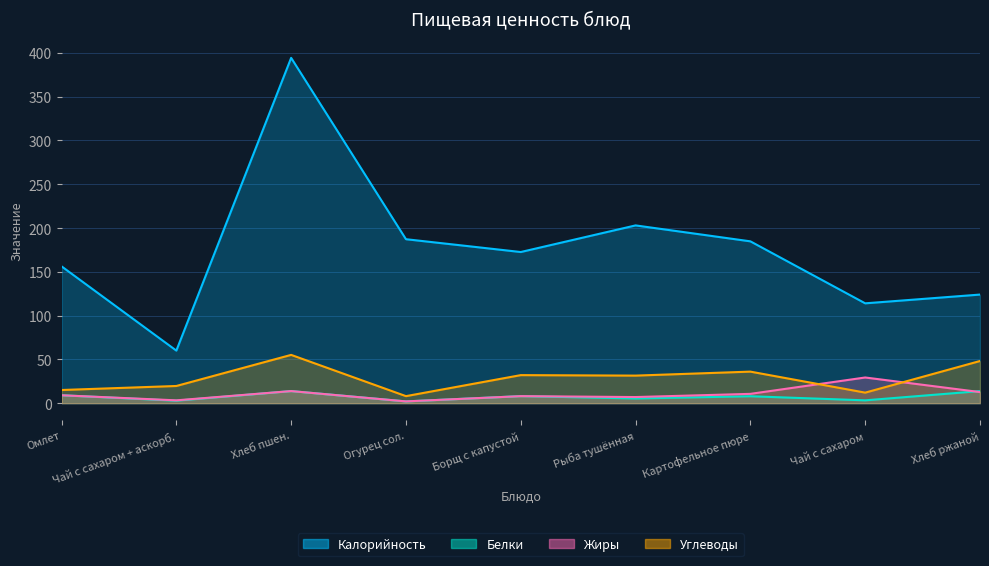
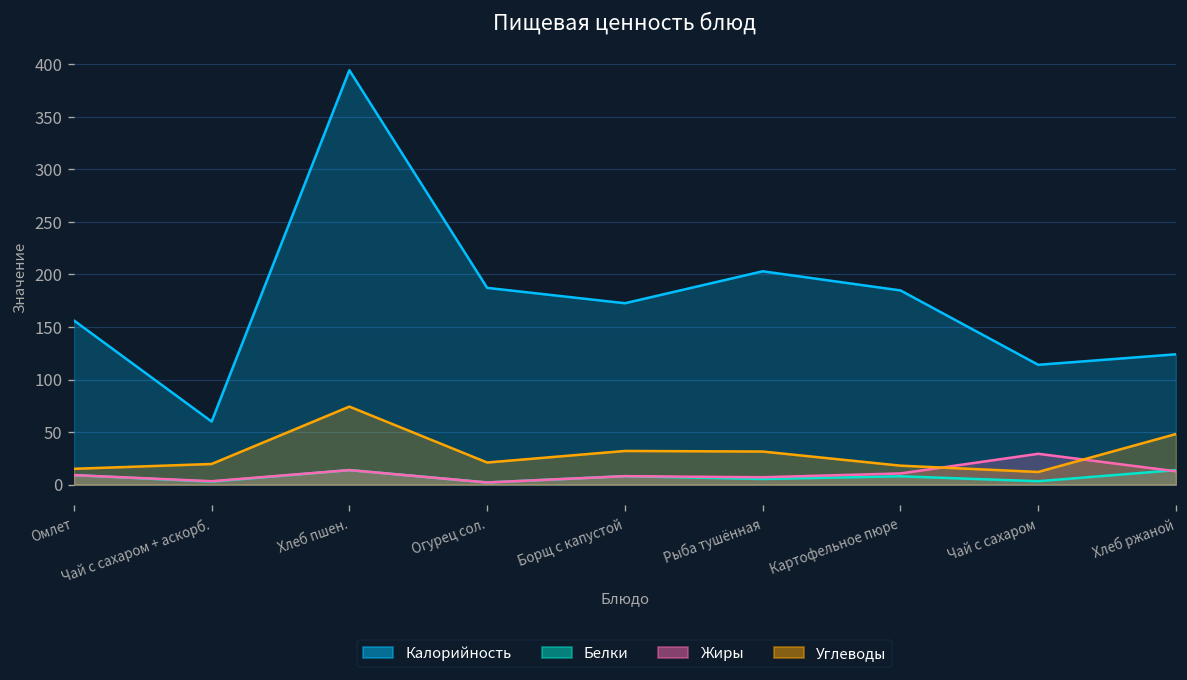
  {
    "Жиры": {
      "Чай с сахаром": 30
    },
    "Углеводы": {
      "Омлет": 20,
      "Чай с сахаром + аскорб.": 20,
-     "Хлеб пшен.": 60,
-     "Огурец сол.": 10,
+     "Хлеб пшен.": 70,
+     "Огурец сол.": 20,
      "Борщ с капустой": 30,
      "Рыба тушённая": 30,
-     "Картофельное пюре": 40,
+     "Картофельное пюре": 20,
      "Чай с сахаром": 10,
      "Хлеб ржаной": 50
    }
  }
